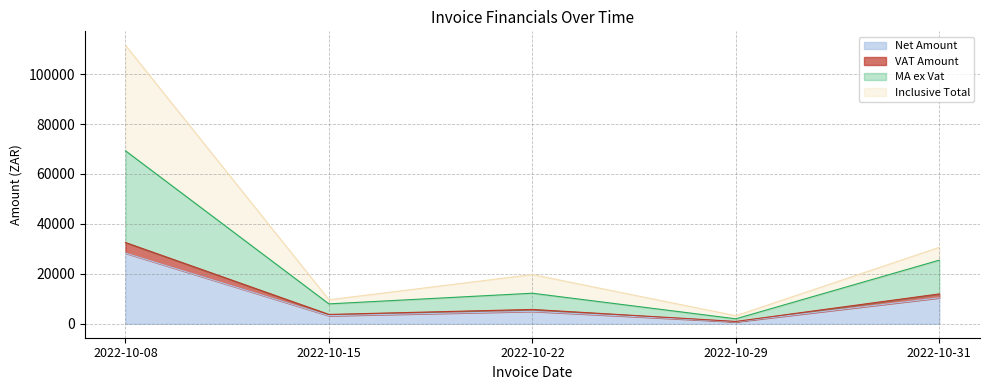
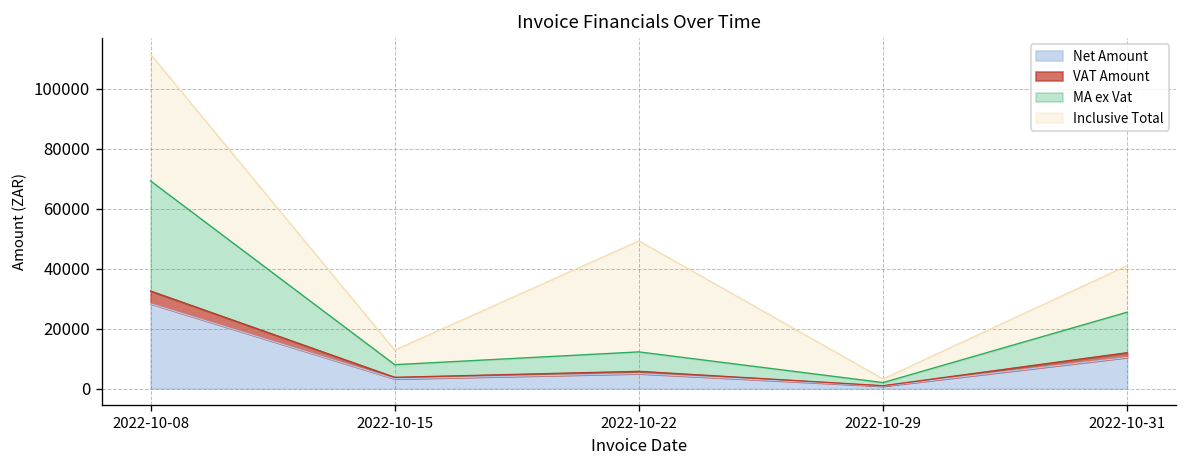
  {
    "VAT Amount": {
      "2022-10-08": 4000,
      "2022-10-31": 2000
    },
    "Inclusive Total": {
      "2022-10-08": 42000,
-     "2022-10-15": 2000,
-     "2022-10-22": 7000,
+     "2022-10-15": 5000,
+     "2022-10-22": 37000,
      "2022-10-29": 1000,
-     "2022-10-31": 5000
+     "2022-10-31": 16000
    }
  }
